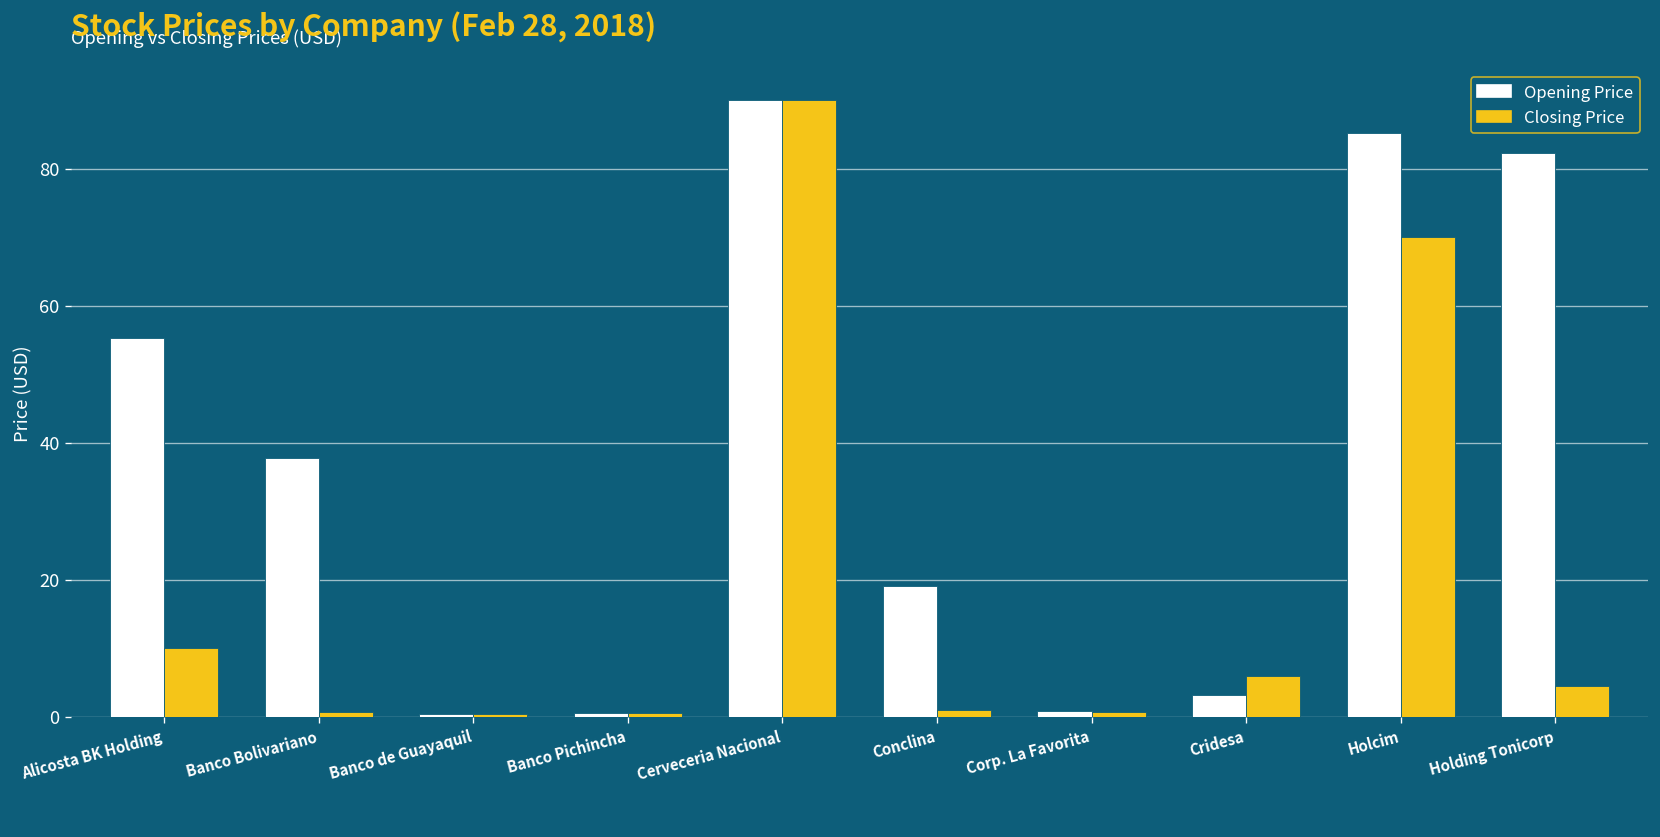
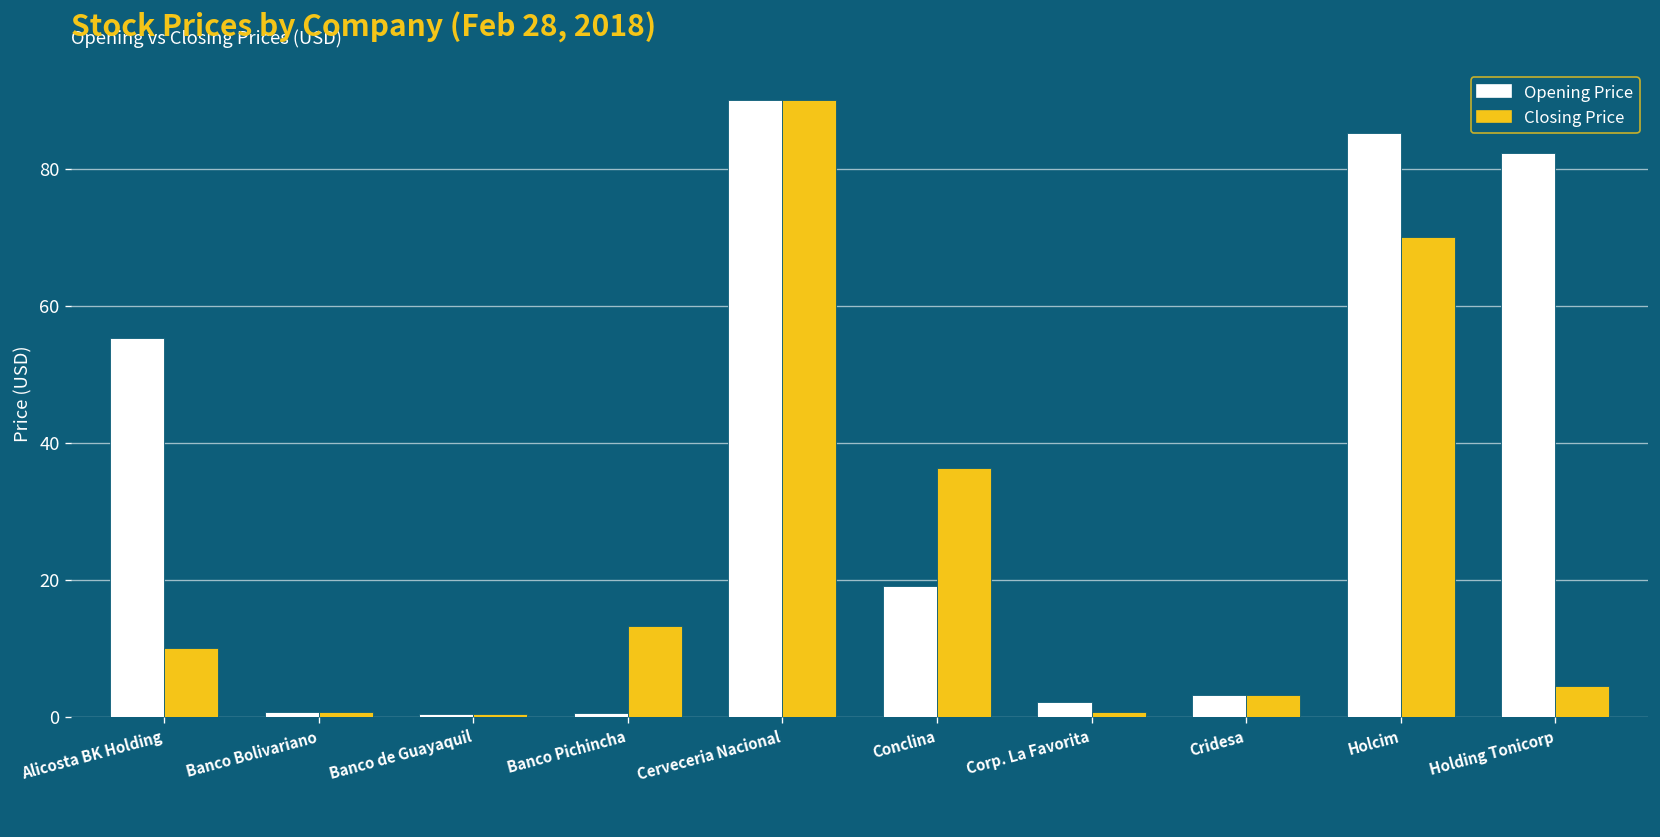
  {
    "Opening Price": {
      "Alicosta BK Holding": 55,
-     "Banco Bolivariano": 38,
+     "Banco Bolivariano": 1,
      "Banco de Guayaquil": 0,
      "Banco Pichincha": 1,
      "Cerveceria Nacional": 90,
      "Conclina": 19,
-     "Corp. La Favorita": 1,
+     "Corp. La Favorita": 2,
      "Cridesa": 3,
      "Holcim": 85,
      "Holding Tonicorp": 82
    },
    "Closing Price": {
      "Alicosta BK Holding": 10,
      "Banco Bolivariano": 1,
      "Banco de Guayaquil": 0,
-     "Banco Pichincha": 1,
+     "Banco Pichincha": 13,
      "Cerveceria Nacional": 90,
-     "Conclina": 1,
+     "Conclina": 36,
      "Corp. La Favorita": 1,
-     "Cridesa": 6,
+     "Cridesa": 3,
      "Holcim": 70,
      "Holding Tonicorp": 5
    }
  }
